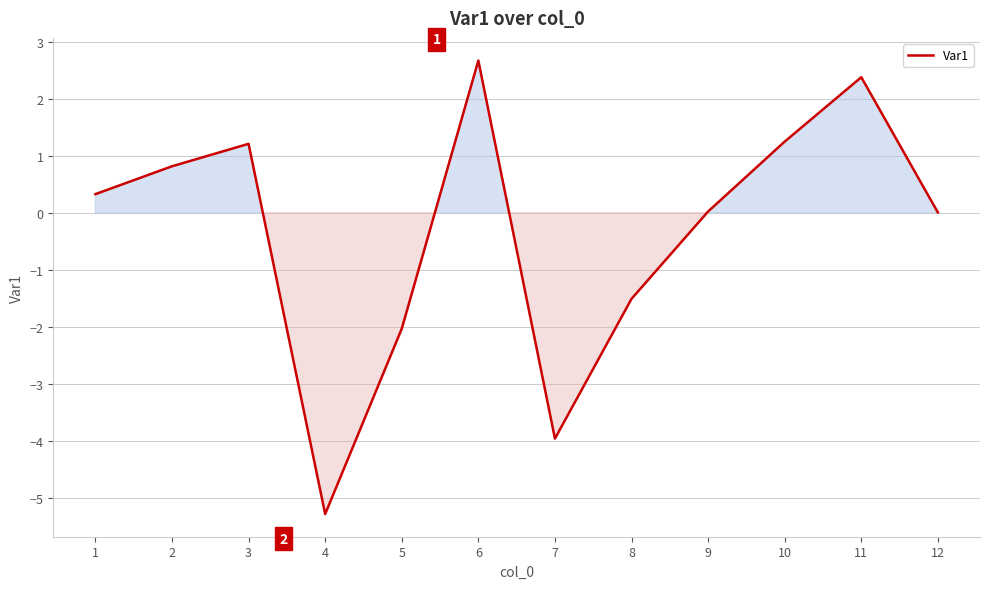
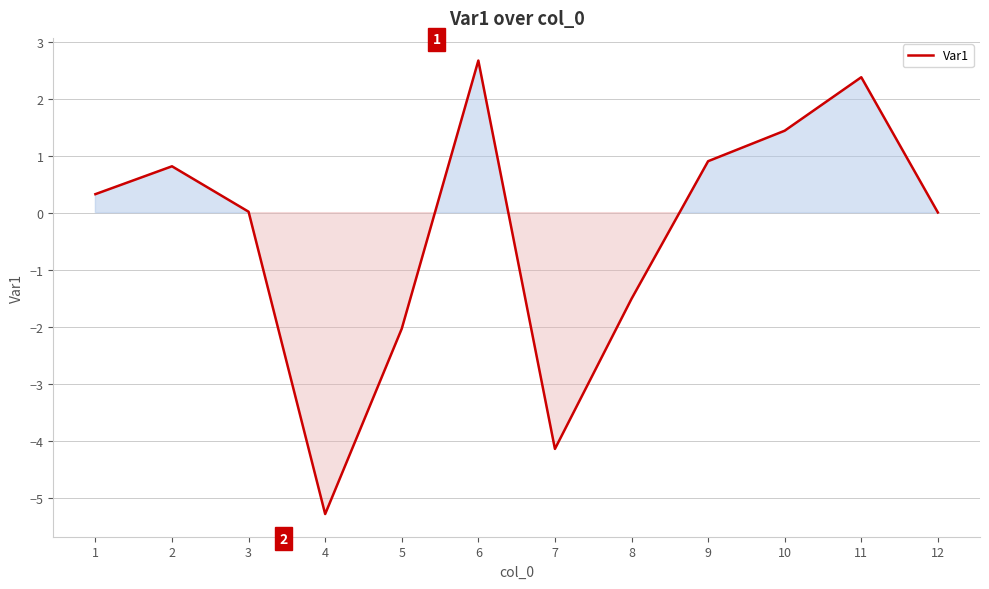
  {
    "1": 0.3,
    "2": 0.8,
-   "3": 1.2,
+   "3": 0.0,
    "4": -5.3,
    "5": -2.0,
    "6": 2.7,
-   "7": -4.0,
+   "7": -4.1,
    "8": -1.5,
-   "9": 0.0,
-   "10": 1.2,
+   "9": 0.9,
+   "10": 1.4,
    "11": 2.4,
    "12": 0.0
  }
